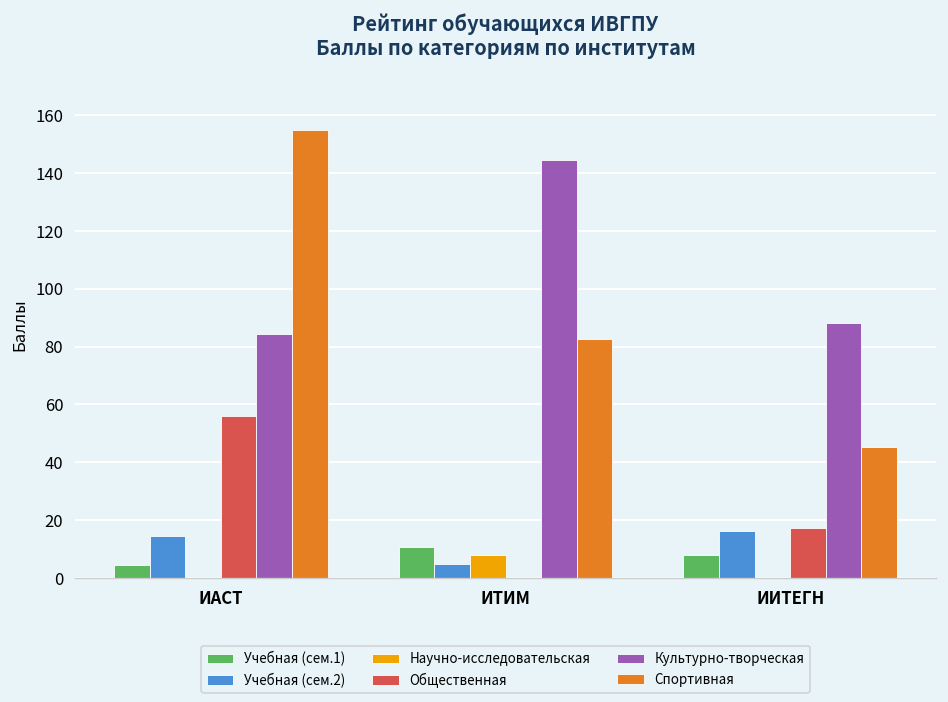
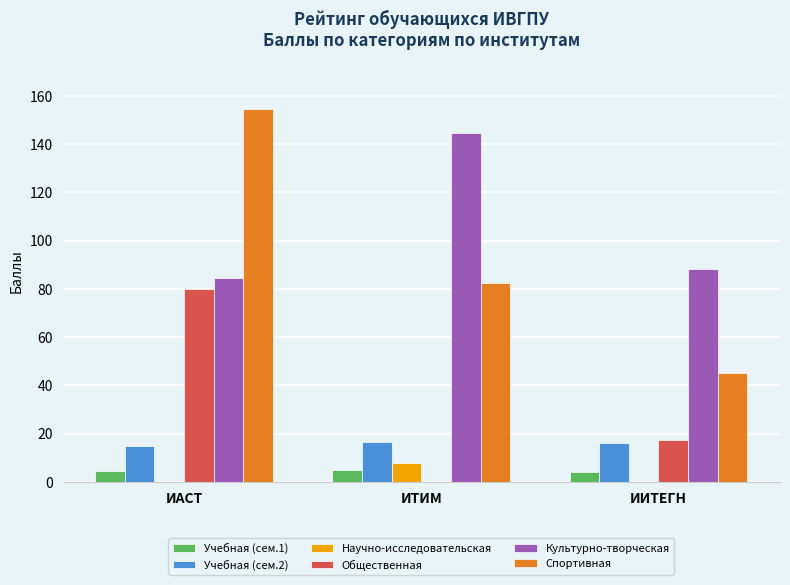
  {
    "Учебная (сем.1)": {
      "ИАСТ": 5,
-     "ИТИМ": 11,
-     "ИИТЕГН": 8
+     "ИТИМ": 5,
+     "ИИТЕГН": 4
    },
    "Учебная (сем.2)": {
      "ИАСТ": 15,
-     "ИТИМ": 5,
+     "ИТИМ": 17,
      "ИИТЕГН": 16
    },
    "Общественная": {
-     "ИАСТ": 56,
+     "ИАСТ": 80,
      "ИТИМ": 0,
      "ИИТЕГН": 17
    },
    "Культурно-творческая": {
      "ИАСТ": 84,
      "ИТИМ": 144,
      "ИИТЕГН": 88
    }
  }
